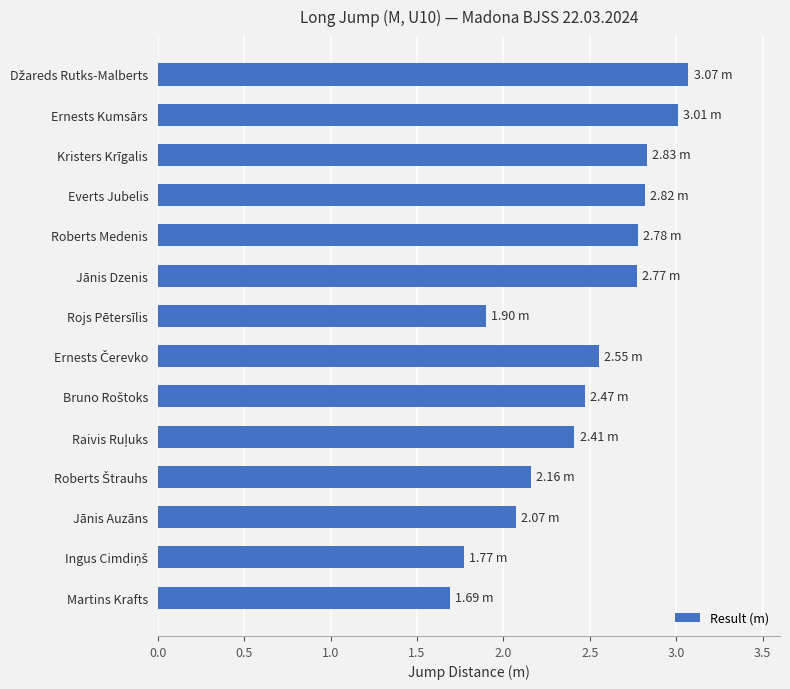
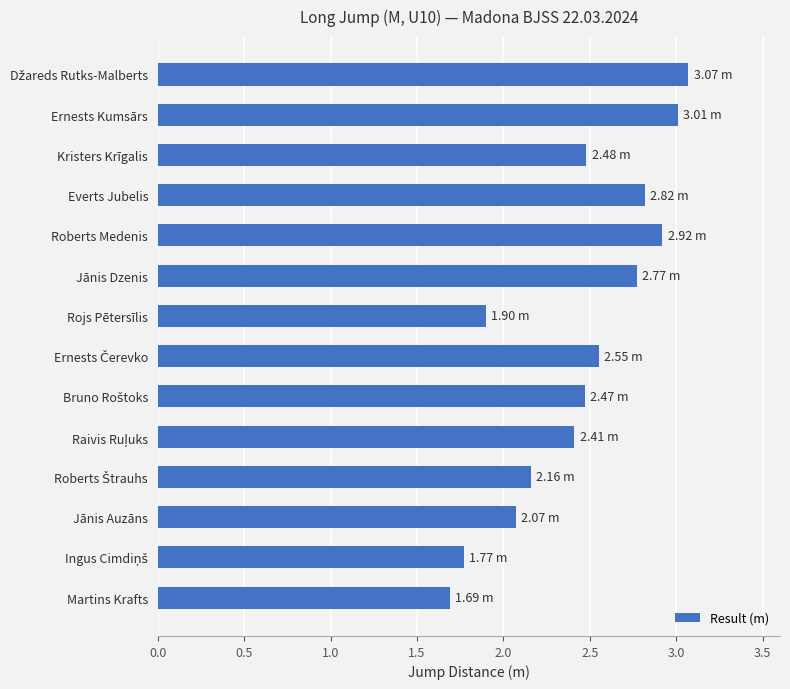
  {
    "Džareds Rutks-Malberts": 3.07,
    "Ernests Kumsārs": 3.01,
-   "Kristers Krīgalis": 2.83,
+   "Kristers Krīgalis": 2.48,
    "Everts Jubelis": 2.82,
-   "Roberts Medenis": 2.78,
+   "Roberts Medenis": 2.92,
    "Jānis Dzenis": 2.77,
    "Rojs Pētersīlis": 1.90,
    "Ernests Čerevko": 2.55,
    "Bruno Roštoks": 2.47,
    "Raivis Ruļuks": 2.41,
    "Roberts Štrauhs": 2.16,
    "Jānis Auzāns": 2.07,
    "Ingus Cimdiņš": 1.77,
    "Martins Krafts": 1.69
  }
